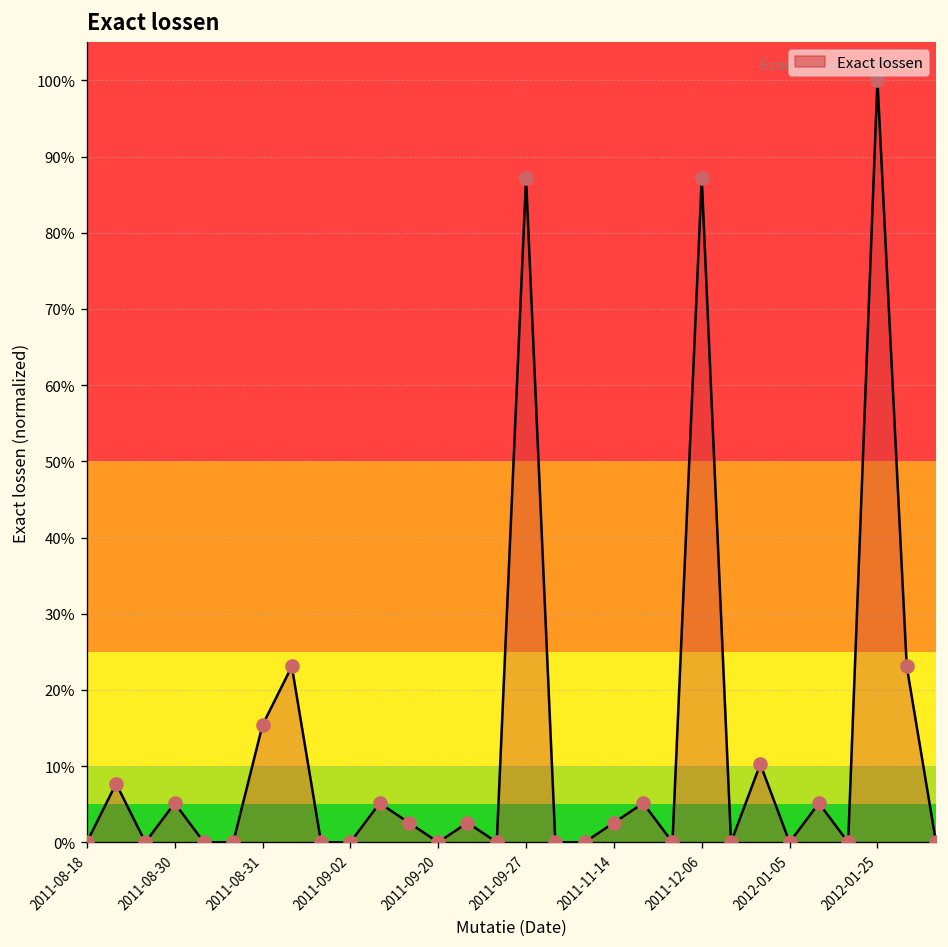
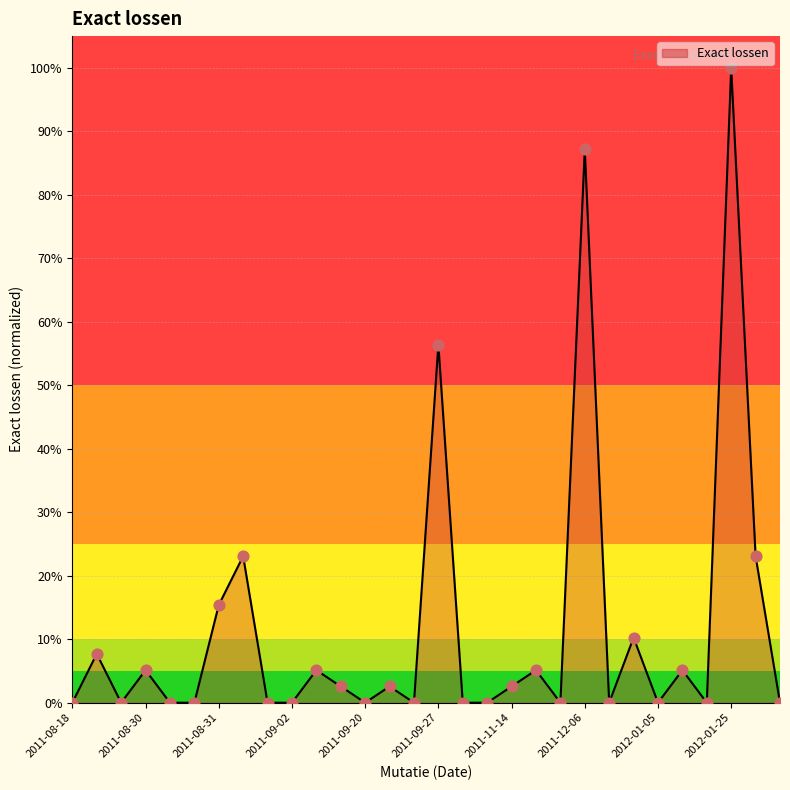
  {
    "2011-08-18": "0%",
    "2011-09-20": "0%",
-   "2011-09-27": "87%",
+   "2011-09-27": "56%",
    "2011-12-06": "87%",
    "2012-01-05": "0%"
  }
